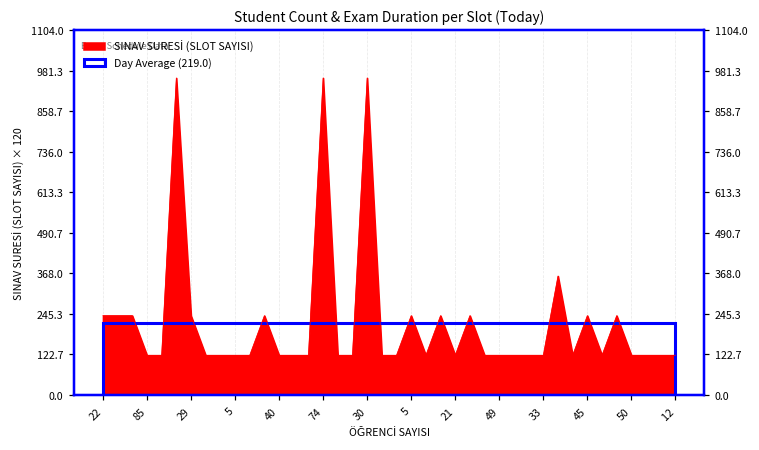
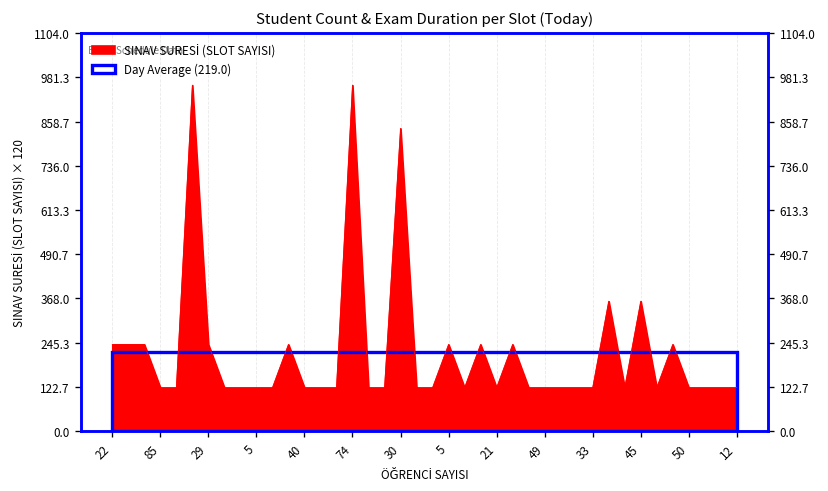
  {
    "85": 120,
    "40": 120,
    "74": 960,
-   "30": 960,
+   "30": 840,
    "21": 120,
    "49": 120,
    "33": 120,
-   "45": 240,
+   "45": 360,
    "50": 120,
    "12": 120
  }
